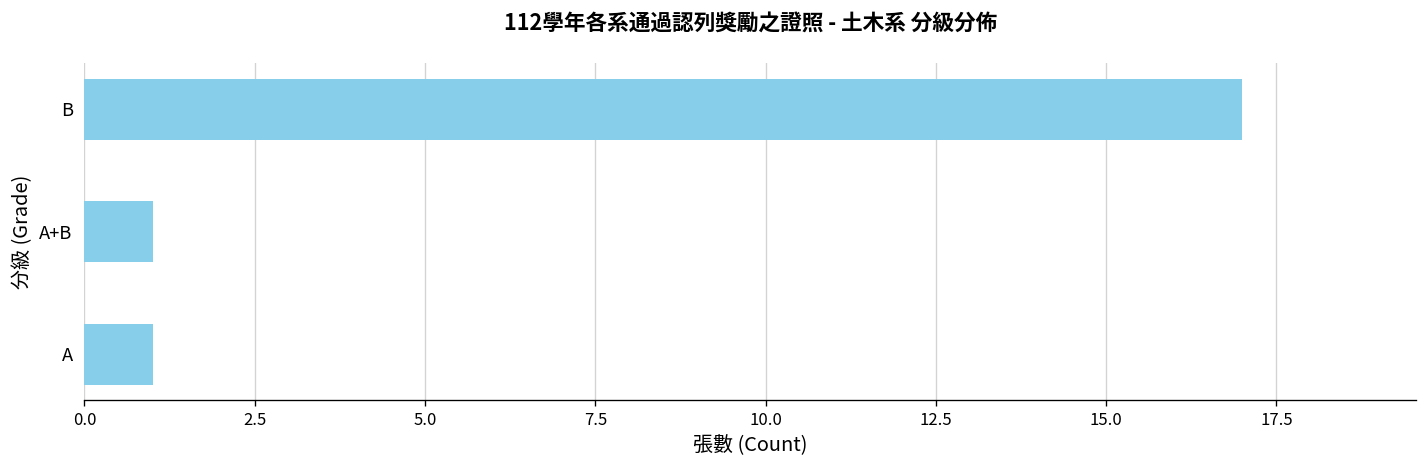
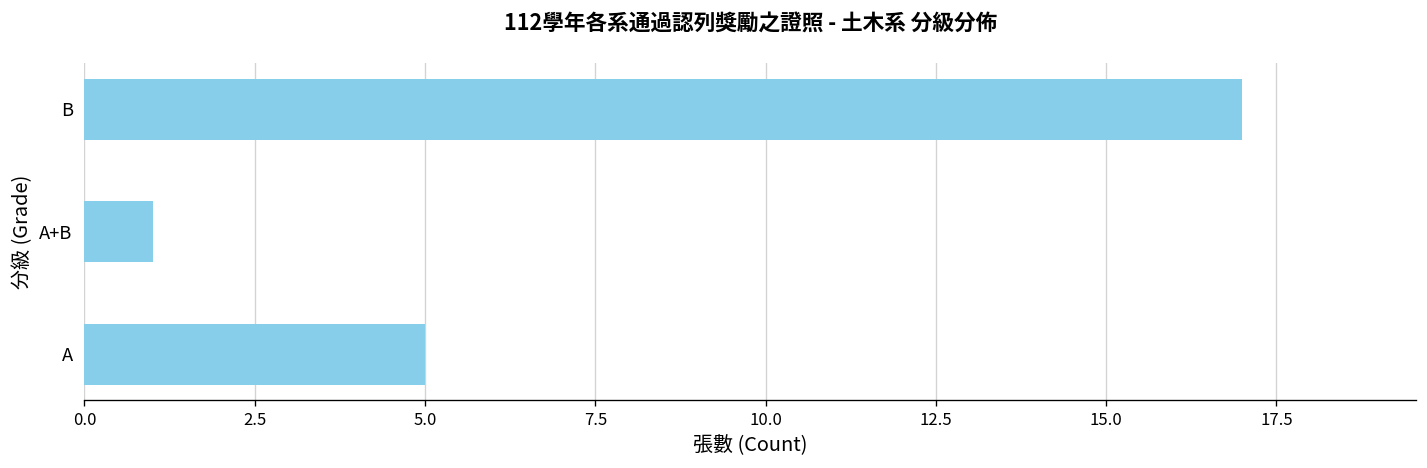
  {
    "B": 17,
    "A+B": 1,
-   "A": 1
+   "A": 5
  }
